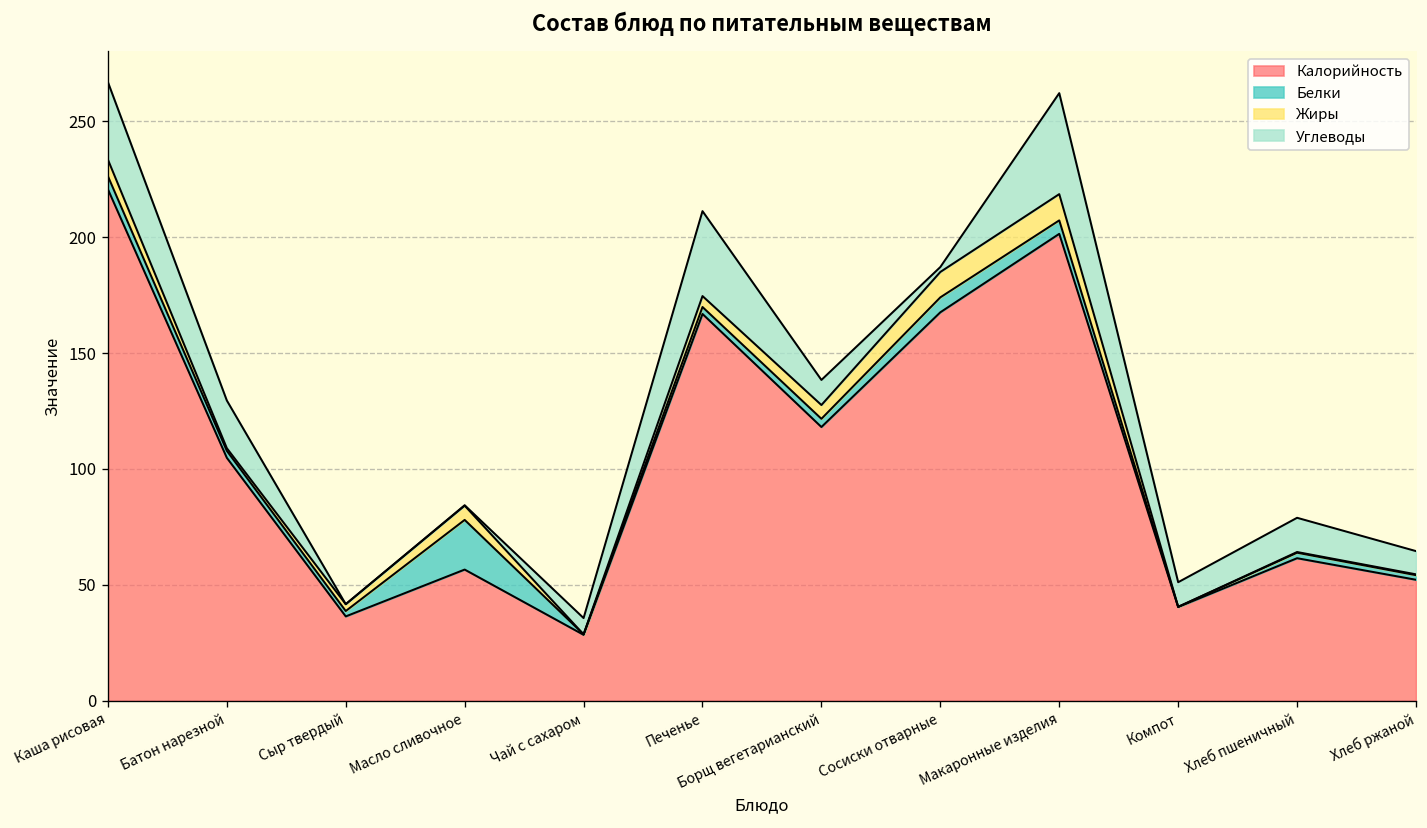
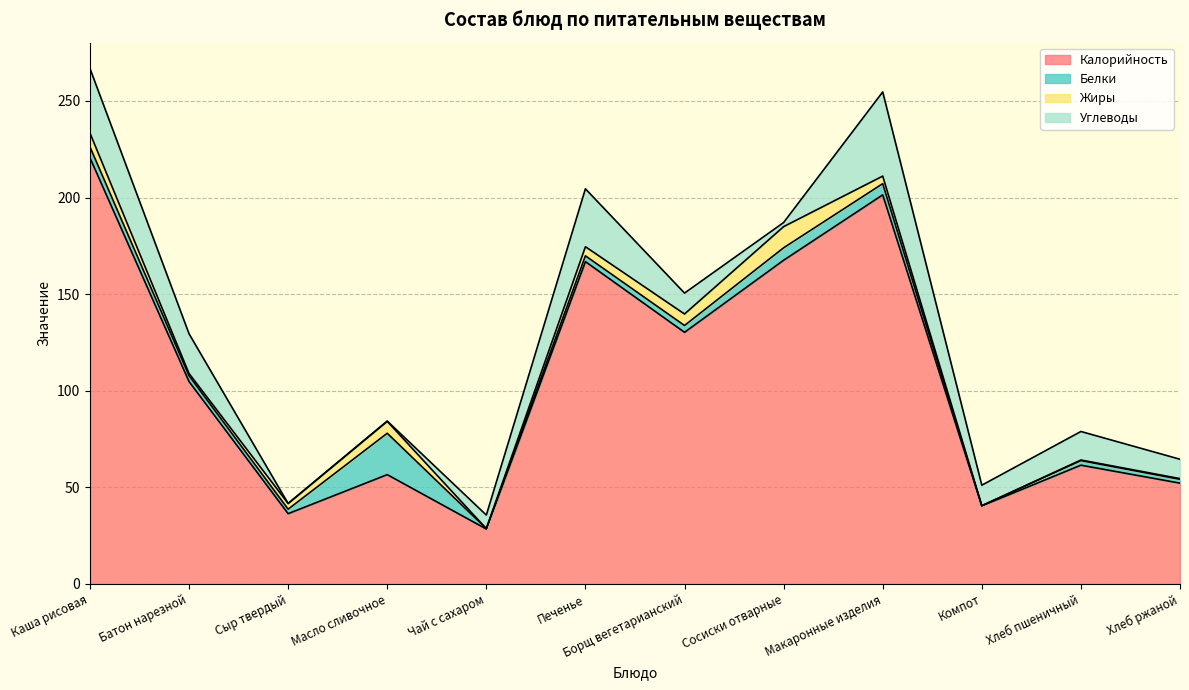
  {
    "Калорийность": {
      "Каша рисовая": 221,
      "Батон нарезной": 105,
      "Сыр твердый": 36,
      "Масло сливочное": 57,
      "Печенье": 167,
-     "Борщ вегетарианский": 118,
+     "Борщ вегетарианский": 130,
      "Сосиски отварные": 168,
      "Макаронные изделия": 201,
      "Хлеб пшеничный": 62,
      "Хлеб ржаной": 52
    },
    "Белки": {
      "Каша рисовая": 6,
      "Сыр твердый": 2,
      "Масло сливочное": 21,
      "Печенье": 3,
      "Борщ вегетарианский": 4,
      "Сосиски отварные": 6,
      "Макаронные изделия": 6
    },
    "Жиры": {
      "Каша рисовая": 7,
      "Печенье": 5,
      "Борщ вегетарианский": 6,
      "Сосиски отварные": 11,
-     "Макаронные изделия": 11
+     "Макаронные изделия": 4
    },
    "Углеводы": {
      "Каша рисовая": 33,
      "Батон нарезной": 21,
      "Чай с сахаром": 7,
-     "Печенье": 37,
+     "Печенье": 30,
      "Борщ вегетарианский": 11,
      "Сосиски отварные": 2,
      "Макаронные изделия": 44,
      "Компот": 11,
      "Хлеб пшеничный": 15,
      "Хлеб ржаной": 10
    }
  }
